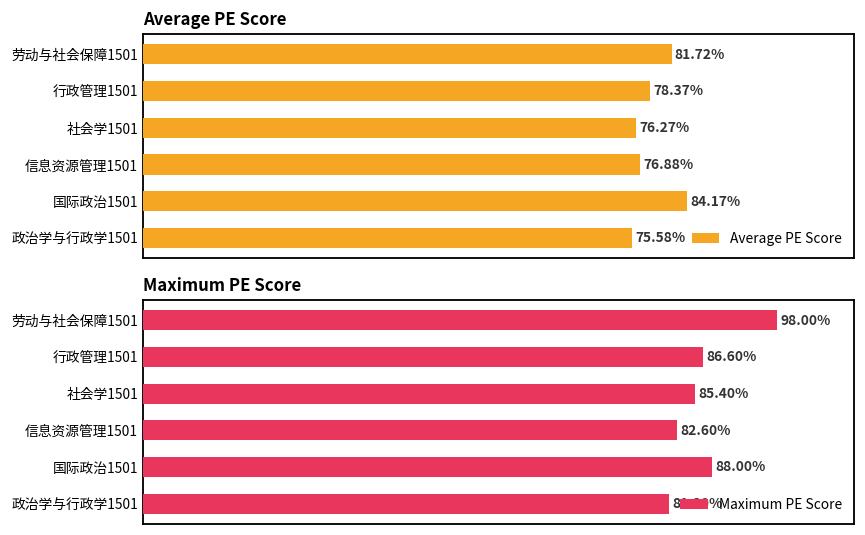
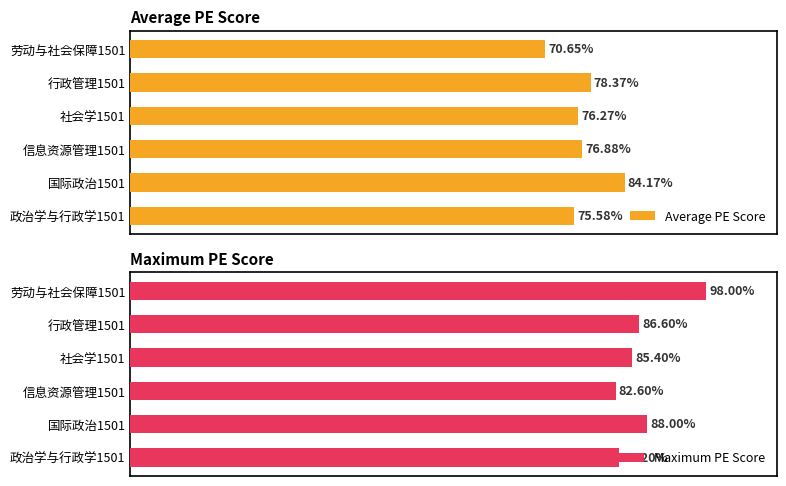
  {
    "Average PE Score": {
-     "劳动与社会保障1501": "81.72%",
+     "劳动与社会保障1501": "70.65%",
      "行政管理1501": "78.37%",
      "社会学1501": "76.27%",
      "信息资源管理1501": "76.88%",
      "国际政治1501": "84.17%",
      "政治学与行政学1501": "75.58%"
    },
    "Maximum PE Score": {
      "劳动与社会保障1501": "98.00%",
      "行政管理1501": "86.60%",
      "社会学1501": "85.40%",
      "信息资源管理1501": "82.60%",
      "国际政治1501": "88.00%",
-     "政治学与行政学1501": "81.30%"
+     "政治学与行政学1501": "83.20%"
    }
  }
